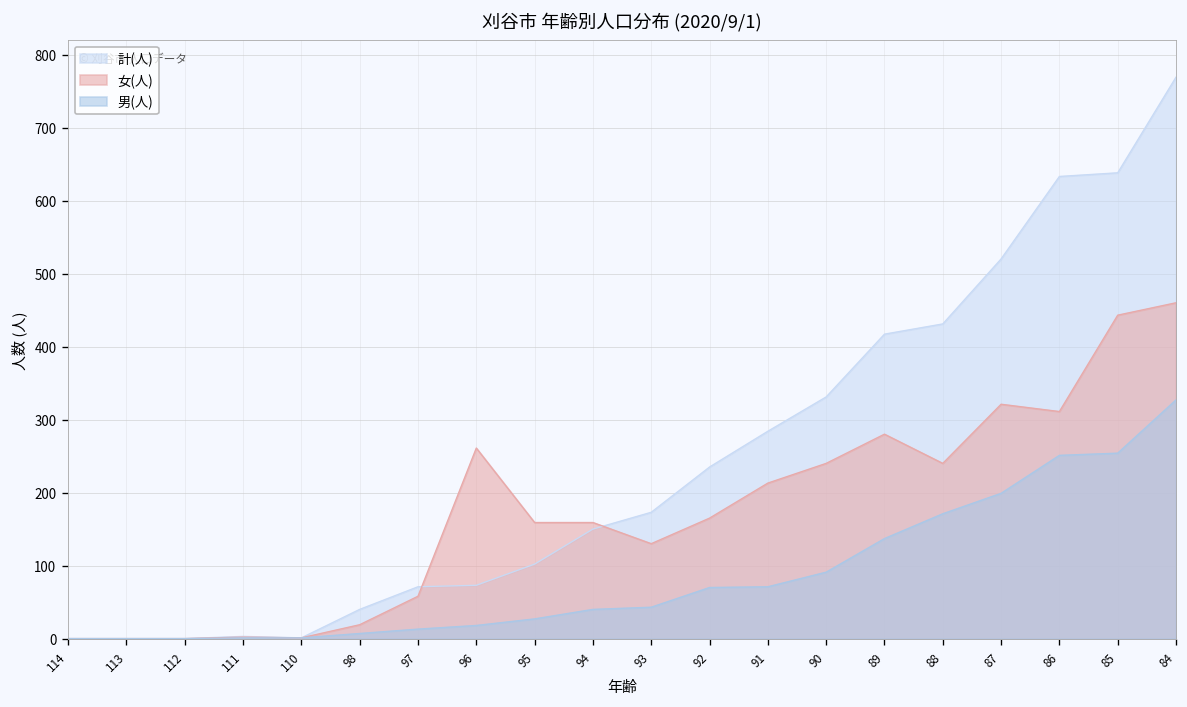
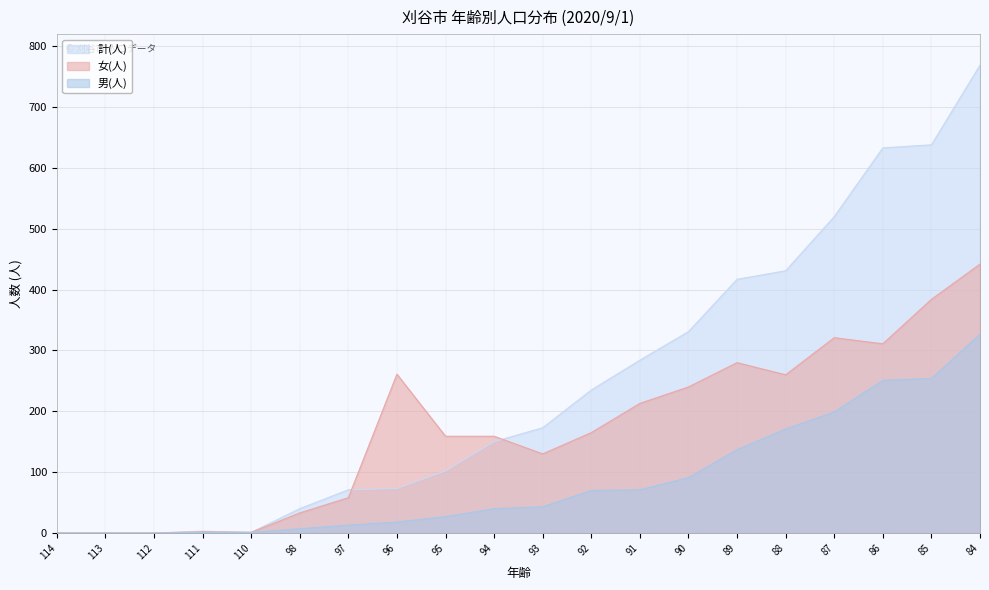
  {
    "女(人)": {
-     "98": 20,
+     "98": 30,
      "97": 60,
      "96": 260,
      "95": 160,
      "94": 160,
      "93": 130,
      "92": 170,
      "91": 210,
      "90": 240,
      "89": 280,
-     "88": 240,
+     "88": 260,
      "87": 320,
      "86": 310,
-     "85": 440,
-     "84": 460
+     "85": 380,
+     "84": 440
    }
  }
